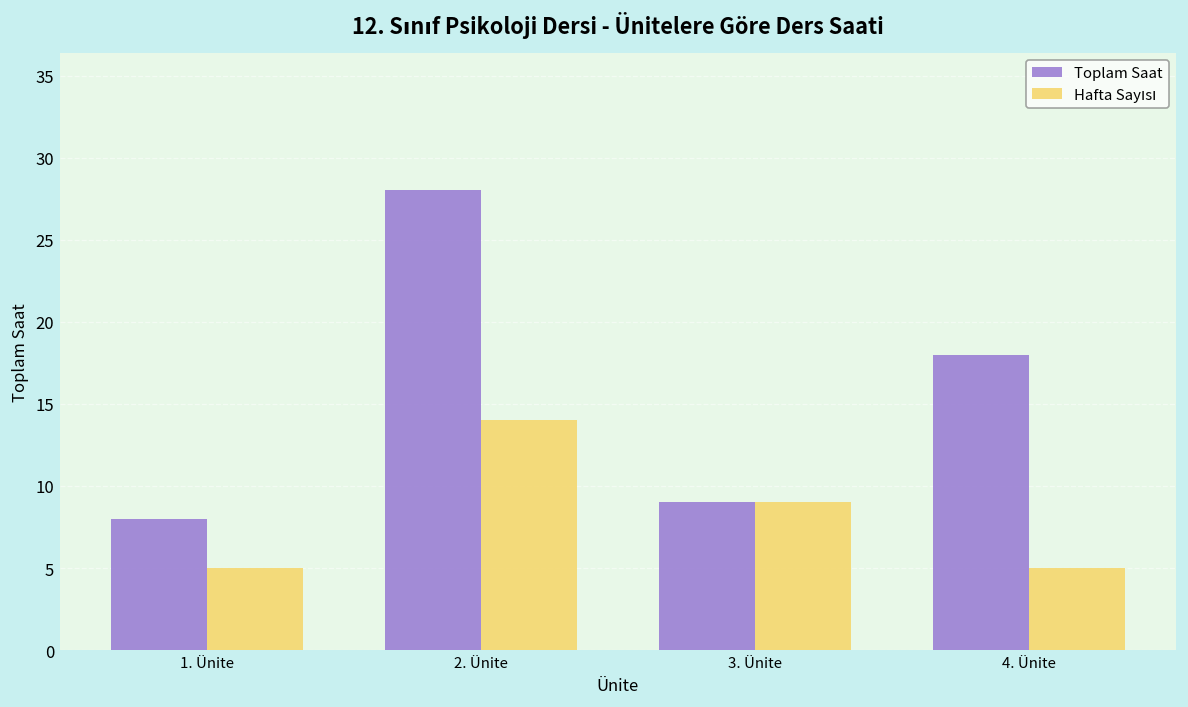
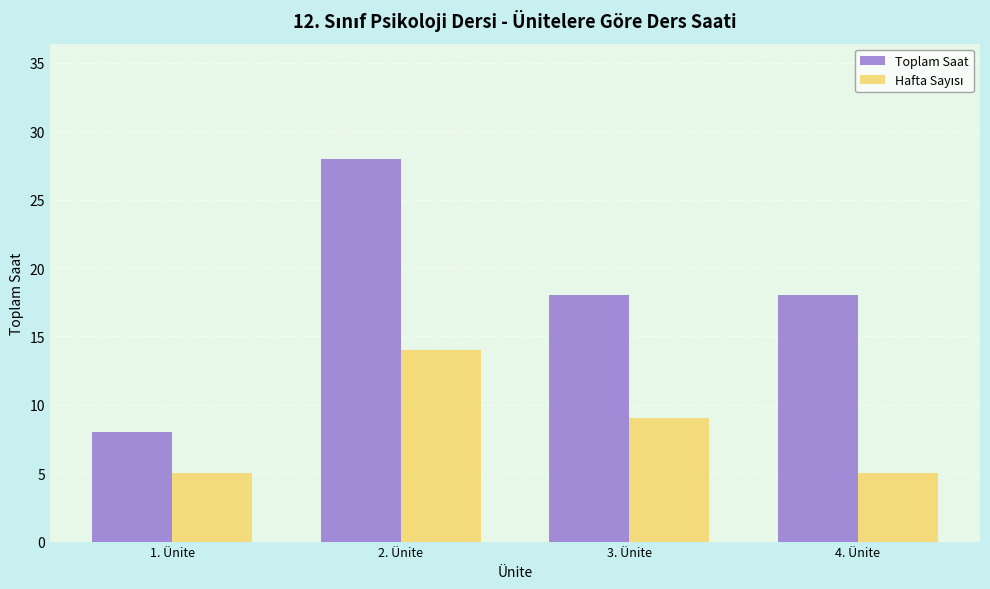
  {
    "Toplam Saat": {
      "1. Ünite": 8,
      "2. Ünite": 28,
-     "3. Ünite": 9,
+     "3. Ünite": 18,
      "4. Ünite": 18
    },
    "Hafta Sayısı": {
      "1. Ünite": 5,
      "2. Ünite": 14,
      "3. Ünite": 9,
      "4. Ünite": 5
    }
  }
